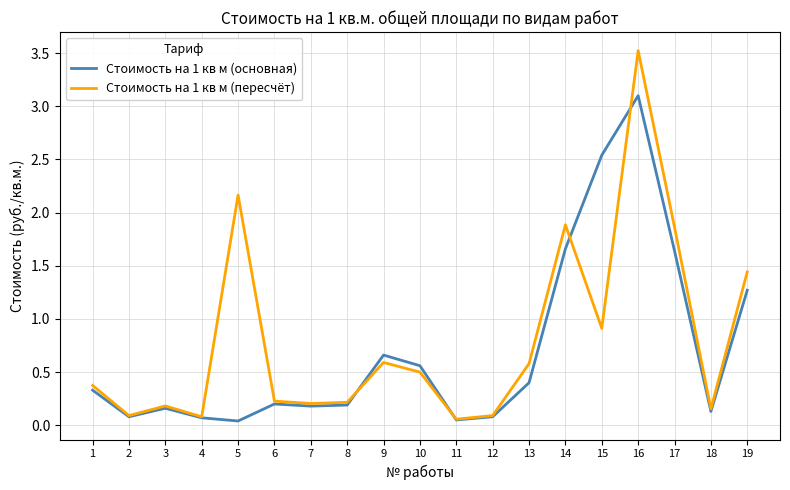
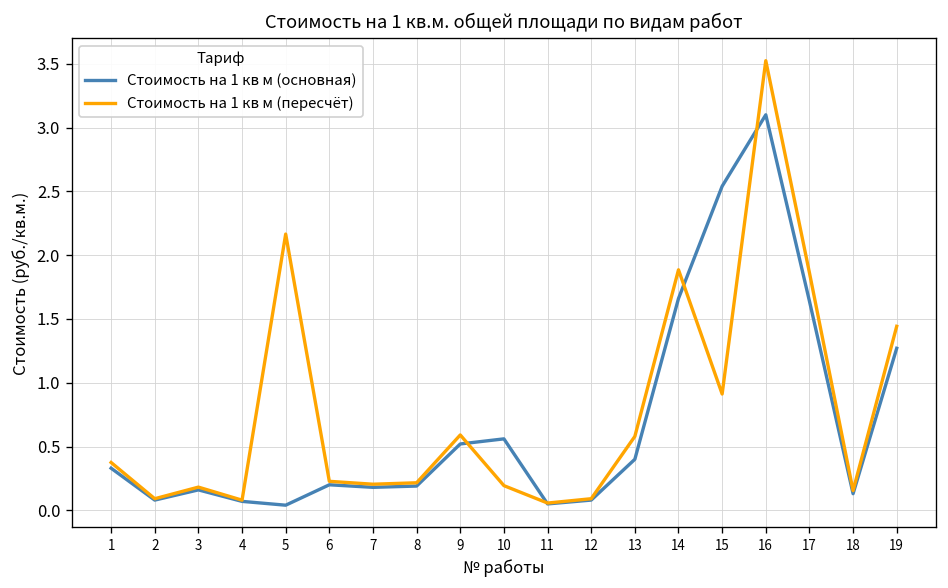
  {
    "Стоимость на 1 кв м (основная)": {
      "1": 0.33,
      "5": 0.04,
      "6": 0.20,
      "7": 0.18,
      "8": 0.19,
-     "9": 0.66,
+     "9": 0.52,
      "10": 0.56,
      "13": 0.40,
      "14": 1.66,
      "15": 2.54,
      "16": 3.10,
      "17": 1.64,
      "19": 1.27
    },
    "Стоимость на 1 кв м (пересчёт)": {
      "1": 0.37,
      "5": 2.17,
      "6": 0.23,
      "7": 0.20,
      "8": 0.22,
      "9": 0.59,
-     "10": 0.50,
+     "10": 0.19,
      "13": 0.58,
      "14": 1.89,
      "15": 0.91,
      "16": 3.52,
      "17": 1.86,
      "19": 1.44
    }
  }
